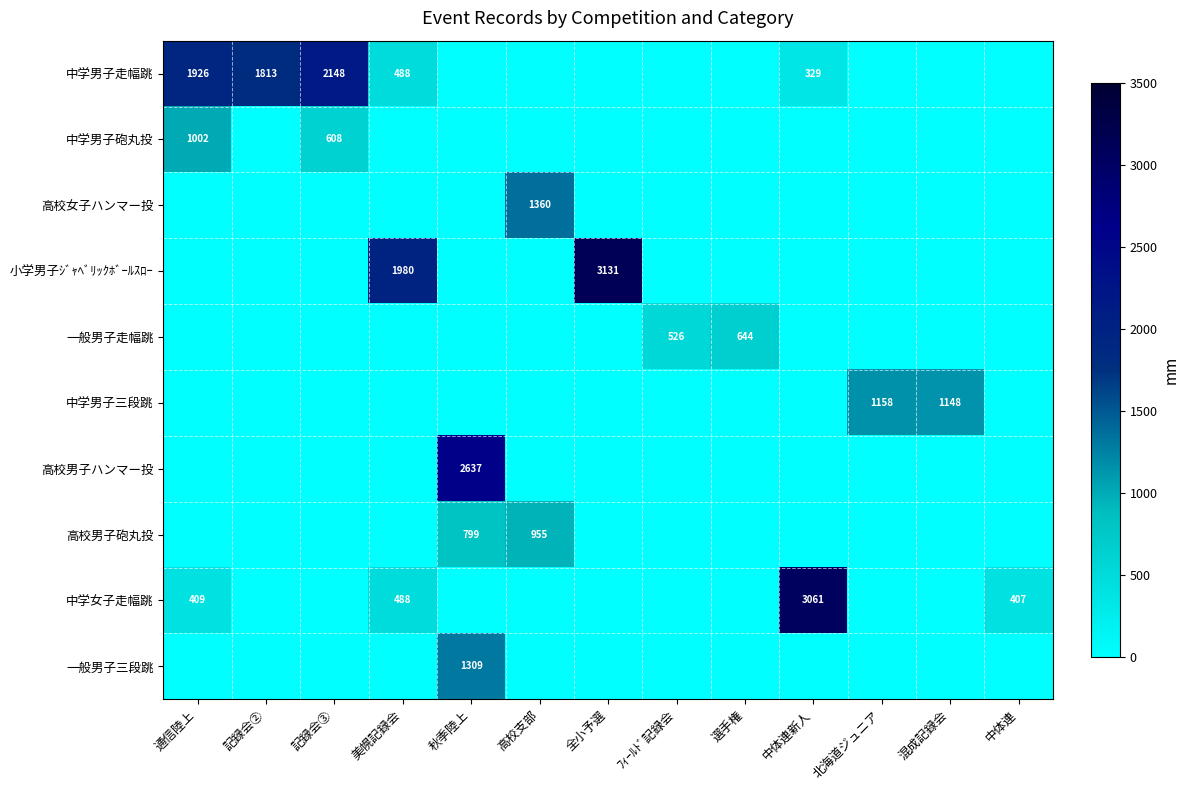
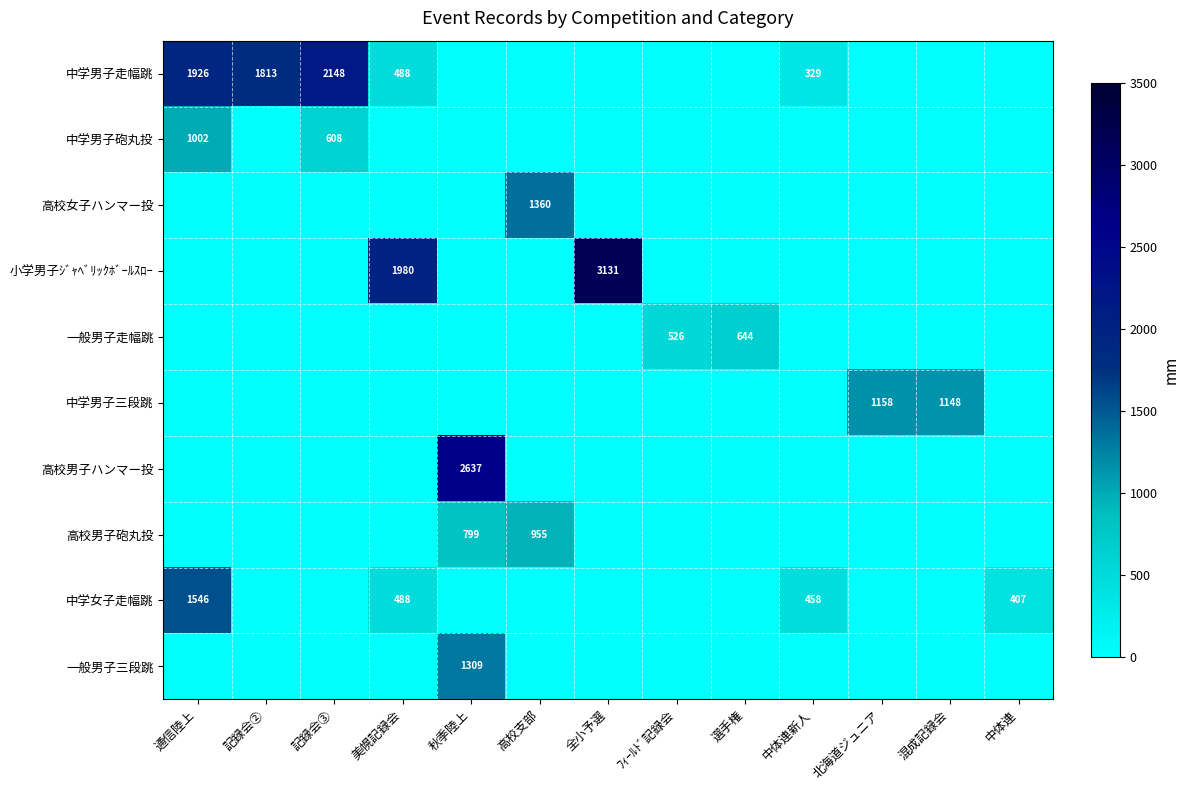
  {
    "中学男子走幅跳": {
      "通信陸上": 1926,
      "記録会②": 1813,
      "記録会③": 2148,
      "美幌記録会": 488,
      "中体連新人": 329
    },
    "中学男子砲丸投": {
      "通信陸上": 1002,
      "記録会③": 608
    },
    "高校女子ハンマー投": {
      "高校支部": 1360
    },
    "小学男子ｼﾞｬﾍﾞﾘｯｸﾎﾞｰﾙｽﾛｰ": {
      "美幌記録会": 1980,
      "全小予選": 3131
    },
    "一般男子走幅跳": {
      "ﾌｨｰﾙﾄﾞ記録会": 526,
      "選手権": 644
    },
    "中学男子三段跳": {
      "北海道ジュニア": 1158,
      "混成記録会": 1148
    },
    "高校男子ハンマー投": {
      "秋季陸上": 2637
    },
    "高校男子砲丸投": {
      "秋季陸上": 799,
      "高校支部": 955
    },
    "中学女子走幅跳": {
-     "通信陸上": 409,
+     "通信陸上": 1546,
      "美幌記録会": 488,
-     "中体連新人": 3061,
+     "中体連新人": 458,
      "中体連": 407
    },
    "一般男子三段跳": {
      "秋季陸上": 1309
    }
  }
